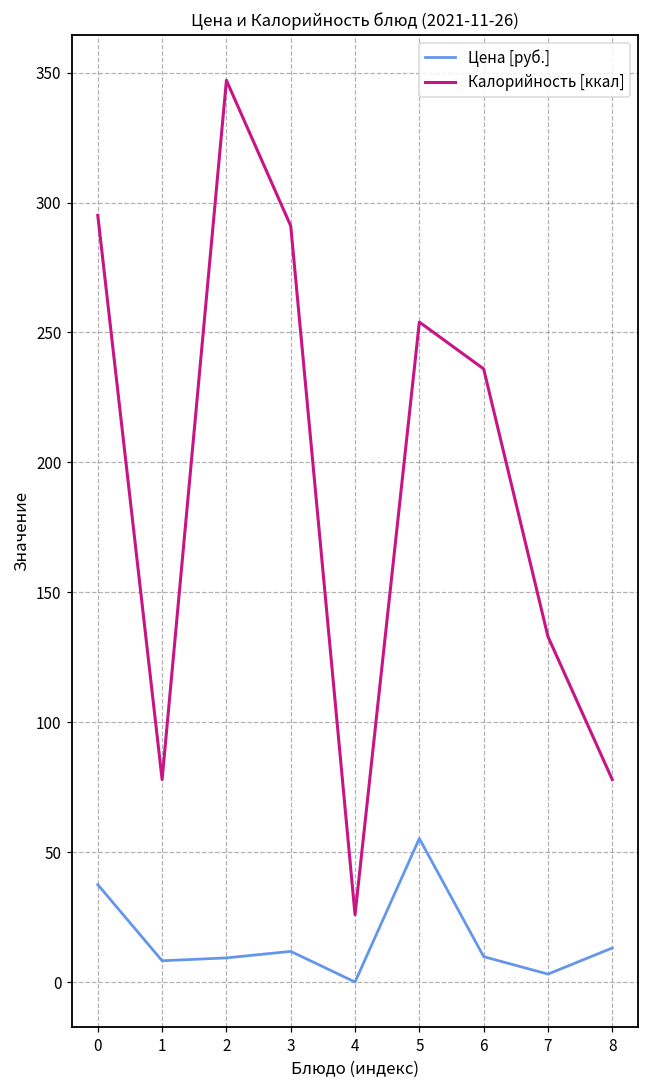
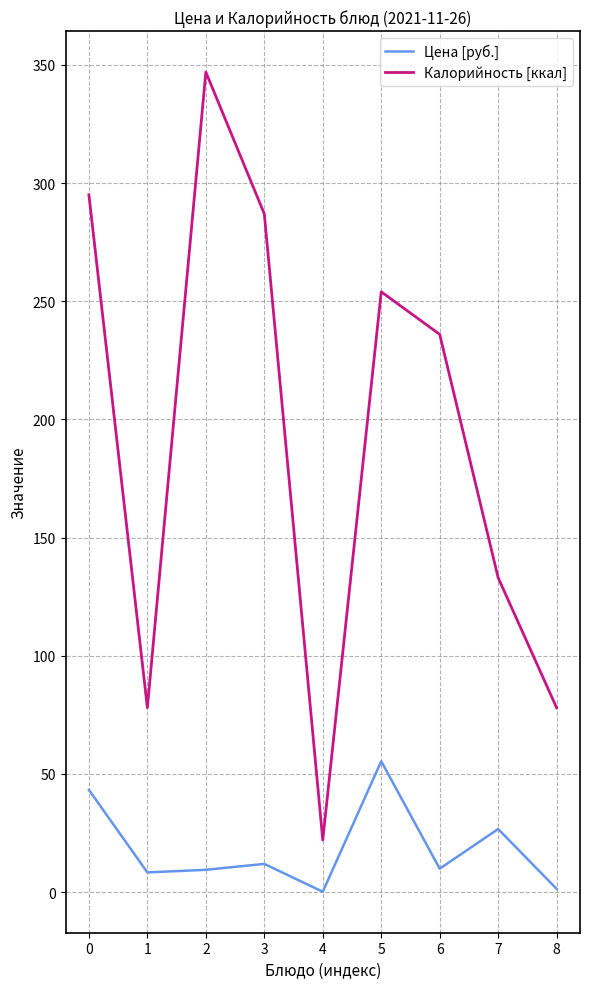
  {
    "Цена [руб.]": {
-     "0": 38,
+     "0": 43,
      "1": 8,
      "2": 9,
      "3": 12,
      "4": 0,
      "5": 55,
      "6": 10,
-     "7": 3,
-     "8": 13
+     "7": 27,
+     "8": 1
    },
    "Калорийность [ккал]": {
      "0": 295,
      "1": 78,
      "2": 347,
-     "3": 291,
-     "4": 26,
+     "3": 287,
+     "4": 22,
      "5": 254,
      "6": 236,
      "7": 133,
      "8": 78
    }
  }
